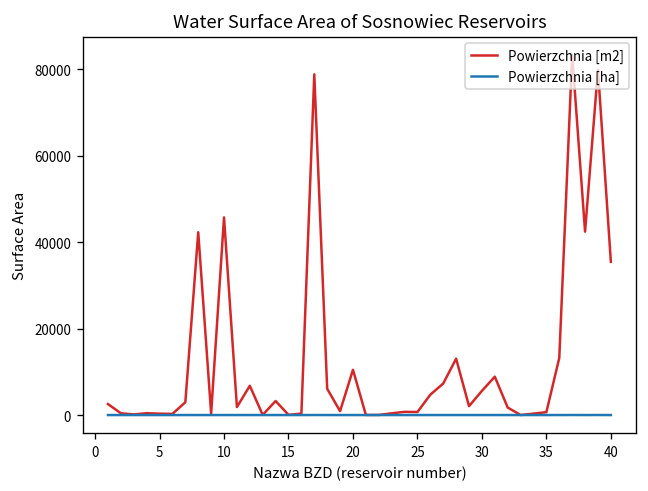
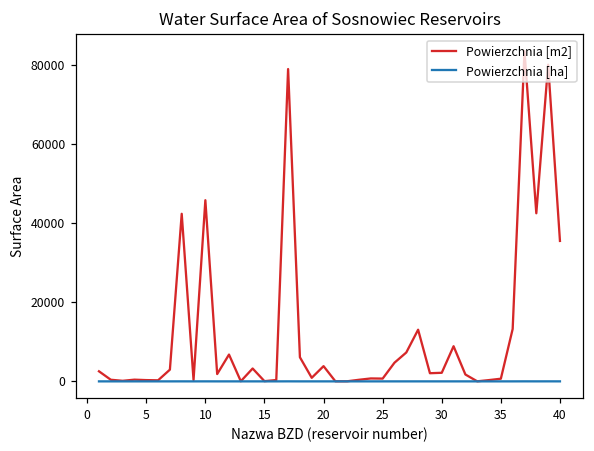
  {
    "Powierzchnia [m2]": {
      "10": 46000,
-     "20": 10000,
-     "30": 6000,
+     "20": 4000,
+     "30": 2000,
      "40": 35000
    },
    "Powierzchnia [ha]": {
      "10": 0,
      "20": 0,
      "30": 0,
      "40": 0
    }
  }
